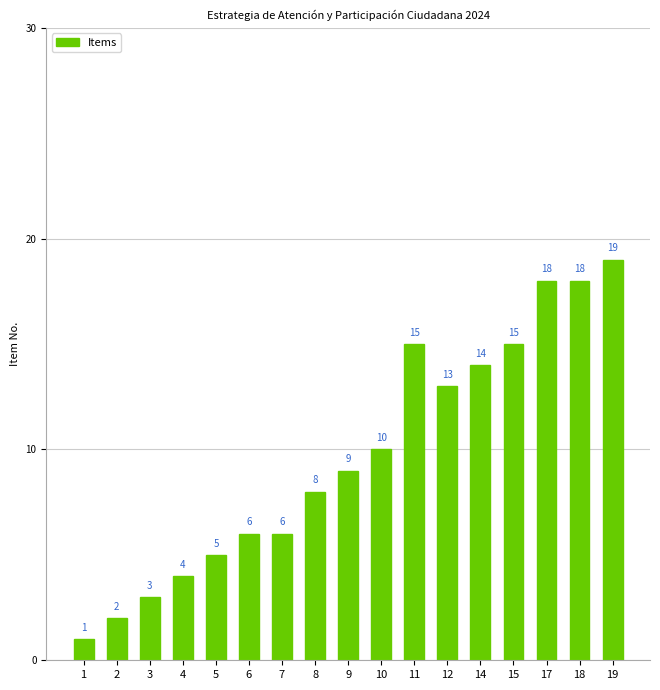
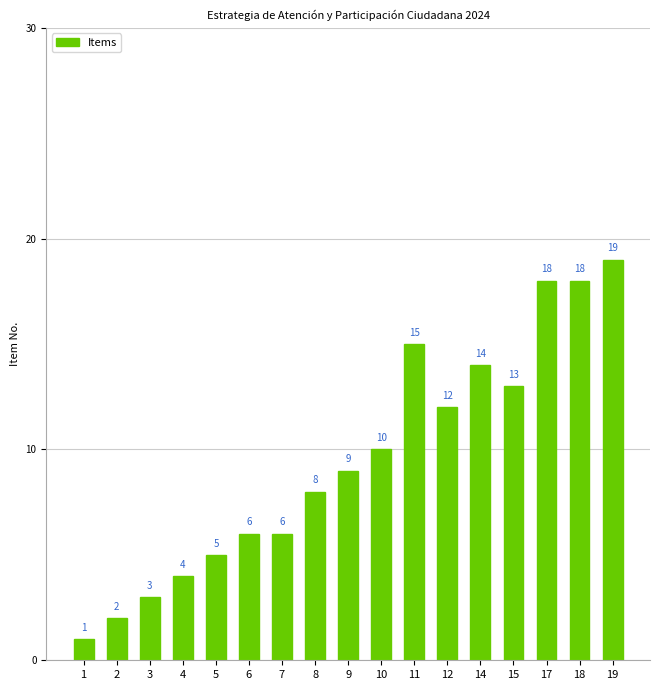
  {
    "1": 1,
    "2": 2,
    "3": 3,
    "4": 4,
    "5": 5,
    "6": 6,
    "7": 6,
    "8": 8,
    "9": 9,
    "10": 10,
    "11": 15,
-   "12": 13,
+   "12": 12,
    "14": 14,
-   "15": 15,
+   "15": 13,
    "17": 18,
    "18": 18,
    "19": 19
  }
